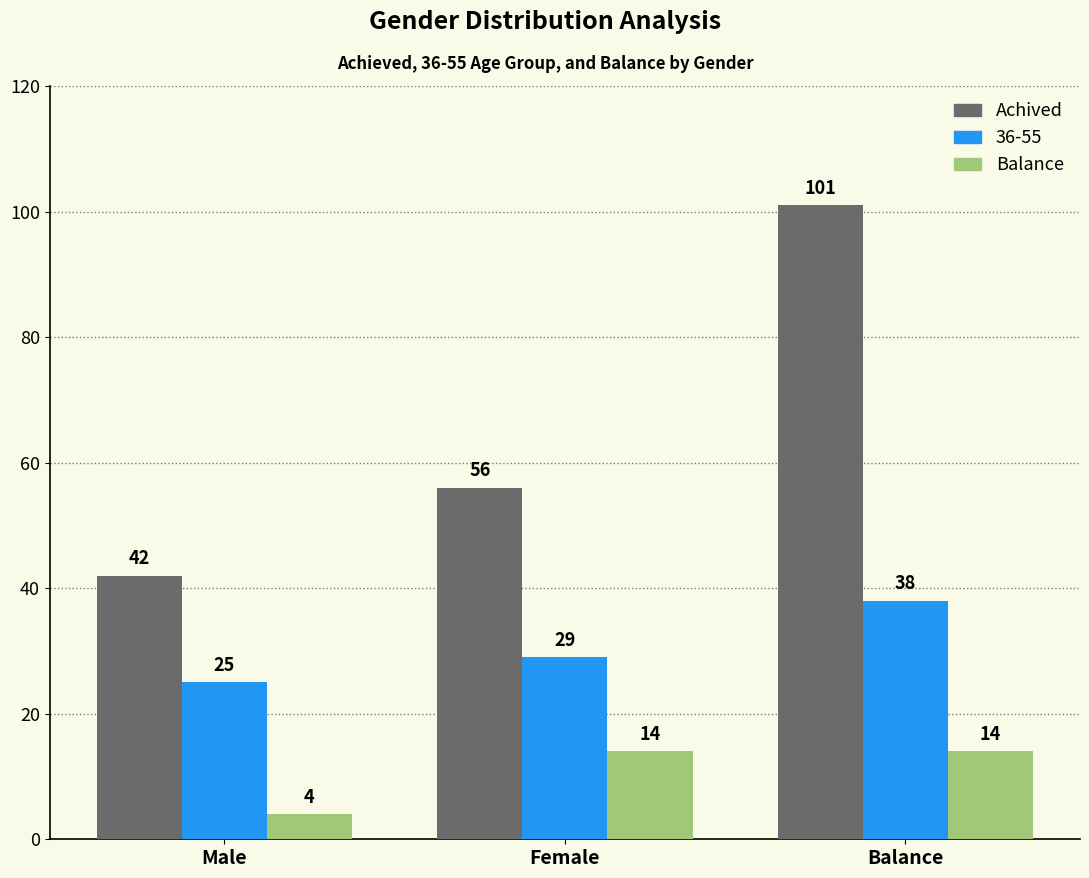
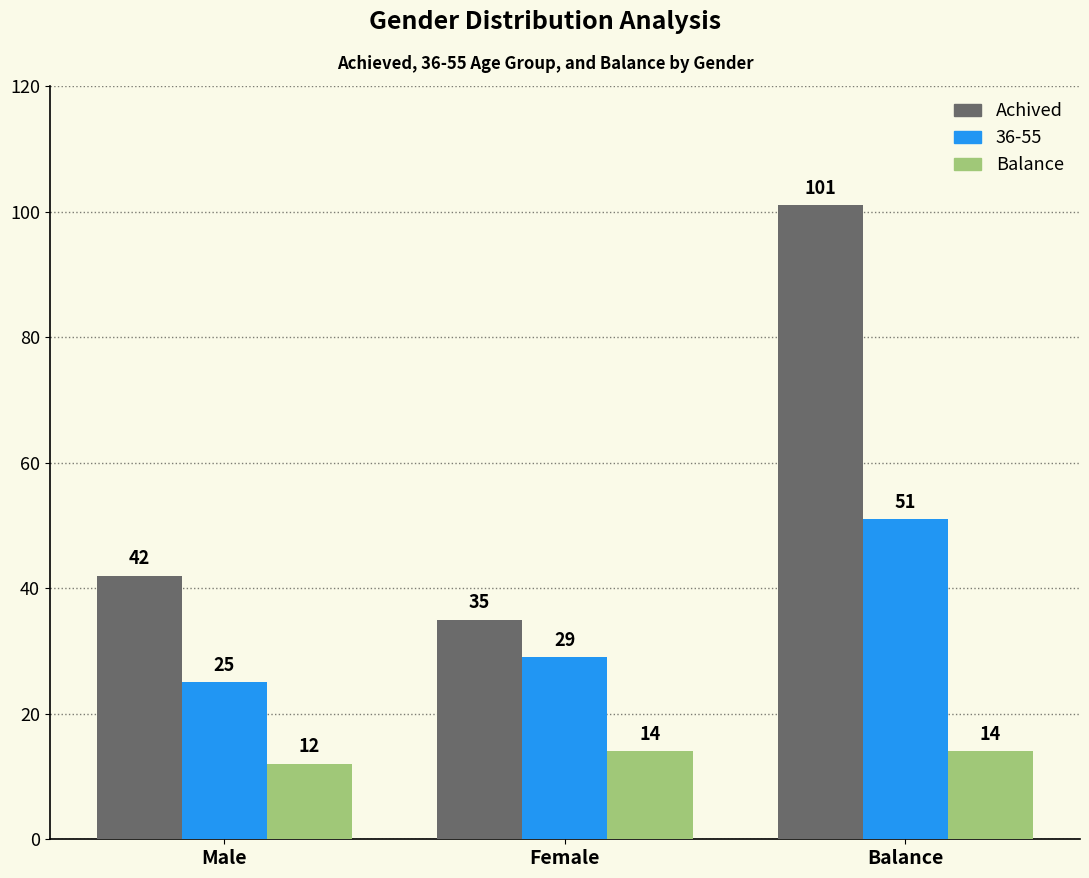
  {
    "Achived": {
      "Male": 42,
-     "Female": 56,
+     "Female": 35,
      "Balance": 101
    },
    "36-55": {
      "Male": 25,
      "Female": 29,
-     "Balance": 38
+     "Balance": 51
    },
    "Balance": {
-     "Male": 4,
+     "Male": 12,
      "Female": 14,
      "Balance": 14
    }
  }
